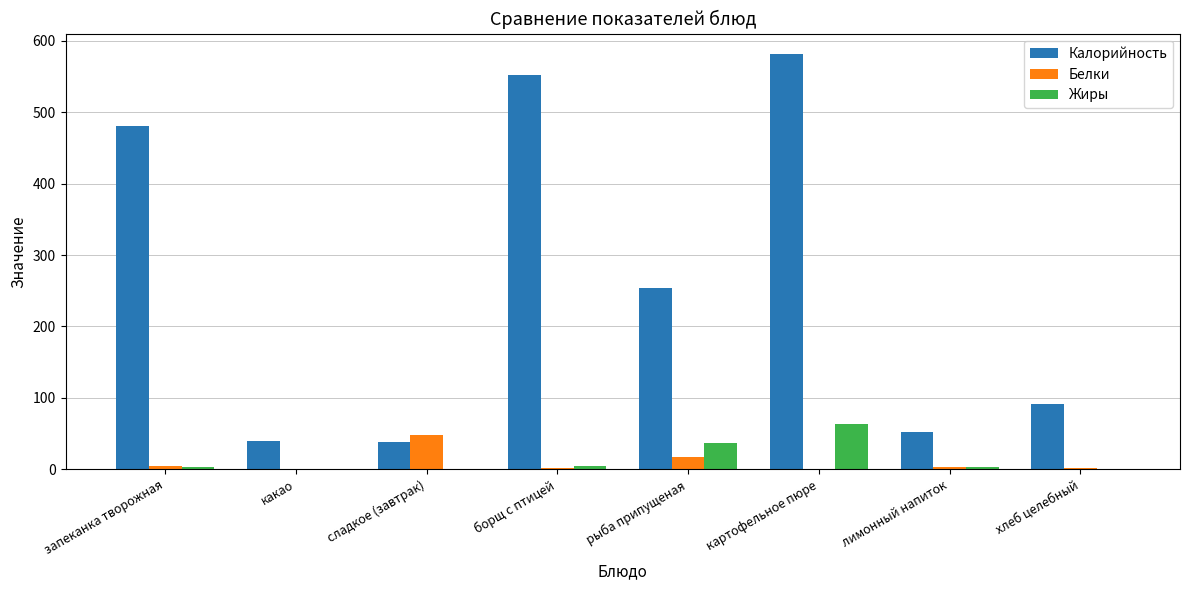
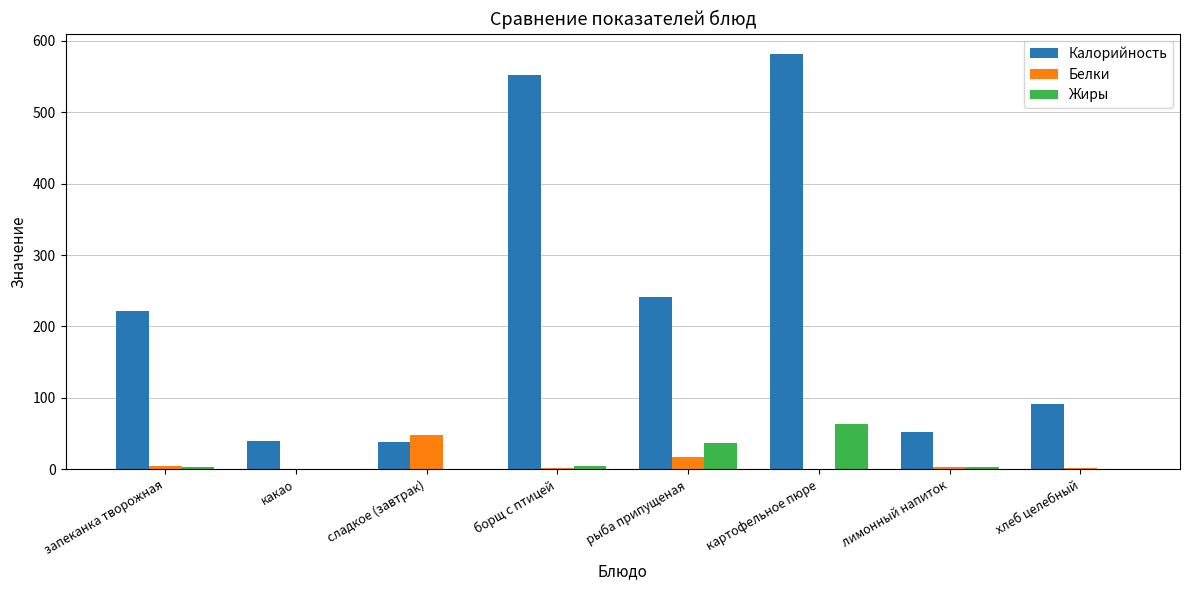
  {
    "Калорийность": {
-     "запеканка творожная": 480,
+     "запеканка творожная": 220,
      "какао": 40,
      "сладкое (завтрак)": 40,
      "борщ с птицей": 550,
-     "рыба припущеная": 250,
+     "рыба припущеная": 240,
      "картофельное пюре": 580,
      "лимонный напиток": 50,
      "хлеб целебный": 90
    },
    "Белки": {
      "запеканка творожная": 10,
      "какао": 0,
      "сладкое (завтрак)": 50,
      "рыба припущеная": 20,
      "картофельное пюре": 0
    },
    "Жиры": {
      "какао": 0,
      "борщ с птицей": 10,
      "рыба припущеная": 40,
      "картофельное пюре": 60
    }
  }
